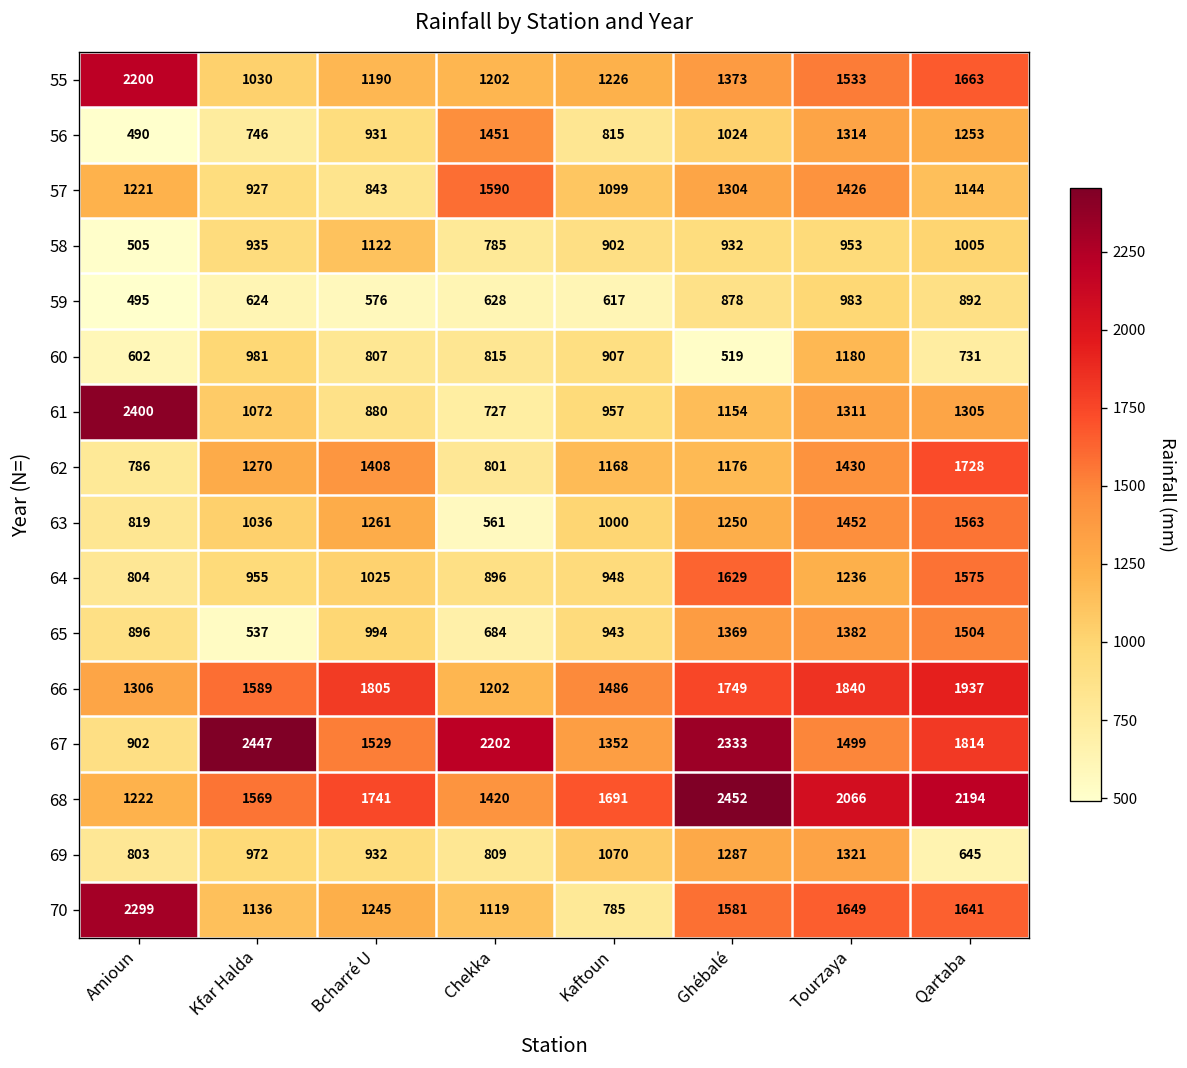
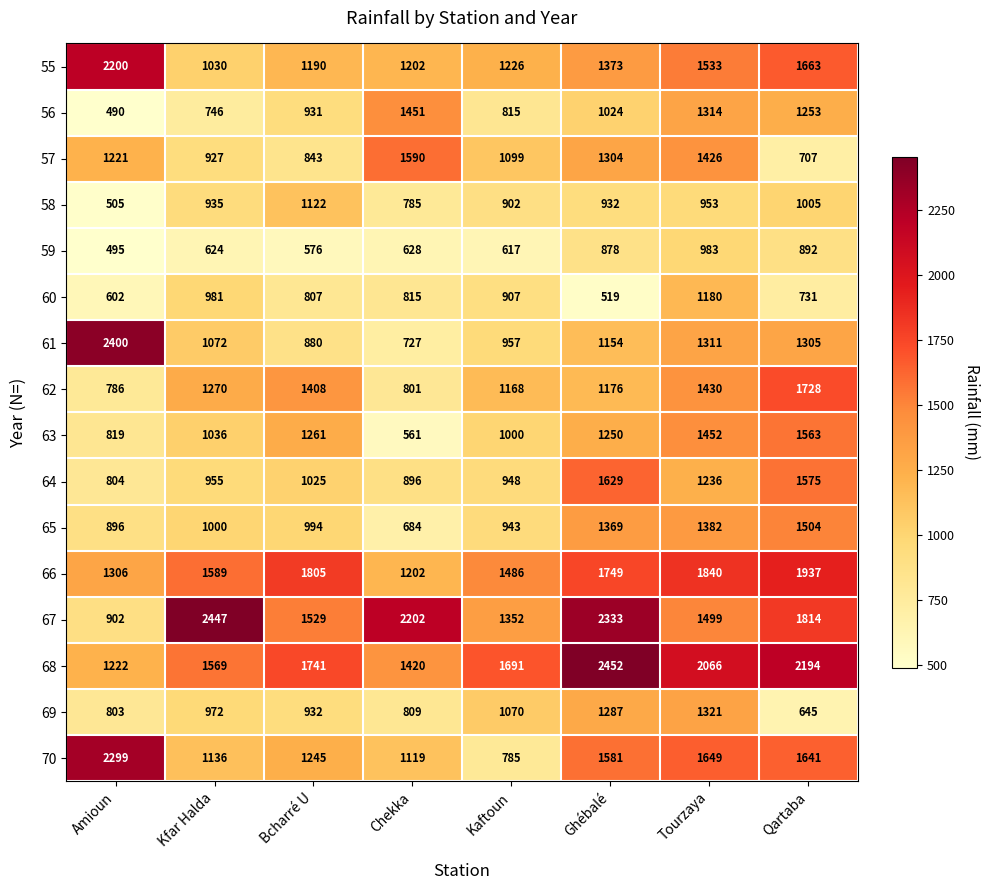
  {
    "55": {
      "Amioun": 2200,
      "Kfar Halda": 1030,
      "Bcharré U": 1190,
      "Chekka": 1202,
      "Kaftoun": 1226,
      "Ghébalé": 1373,
      "Tourzaya": 1533,
      "Qartaba": 1663
    },
    "56": {
      "Amioun": 490,
      "Kfar Halda": 746,
      "Bcharré U": 931,
      "Chekka": 1451,
      "Kaftoun": 815,
      "Ghébalé": 1024,
      "Tourzaya": 1314,
      "Qartaba": 1253
    },
    "57": {
      "Amioun": 1221,
      "Kfar Halda": 927,
      "Bcharré U": 843,
      "Chekka": 1590,
      "Kaftoun": 1099,
      "Ghébalé": 1304,
      "Tourzaya": 1426,
-     "Qartaba": 1144
+     "Qartaba": 707
    },
    "58": {
      "Amioun": 505,
      "Kfar Halda": 935,
      "Bcharré U": 1122,
      "Chekka": 785,
      "Kaftoun": 902,
      "Ghébalé": 932,
      "Tourzaya": 953,
      "Qartaba": 1005
    },
    "59": {
      "Amioun": 495,
      "Kfar Halda": 624,
      "Bcharré U": 576,
      "Chekka": 628,
      "Kaftoun": 617,
      "Ghébalé": 878,
      "Tourzaya": 983,
      "Qartaba": 892
    },
    "60": {
      "Amioun": 602,
      "Kfar Halda": 981,
      "Bcharré U": 807,
      "Chekka": 815,
      "Kaftoun": 907,
      "Ghébalé": 519,
      "Tourzaya": 1180,
      "Qartaba": 731
    },
    "61": {
      "Amioun": 2400,
      "Kfar Halda": 1072,
      "Bcharré U": 880,
      "Chekka": 727,
      "Kaftoun": 957,
      "Ghébalé": 1154,
      "Tourzaya": 1311,
      "Qartaba": 1305
    },
    "62": {
      "Amioun": 786,
      "Kfar Halda": 1270,
      "Bcharré U": 1408,
      "Chekka": 801,
      "Kaftoun": 1168,
      "Ghébalé": 1176,
      "Tourzaya": 1430,
      "Qartaba": 1728
    },
    "63": {
      "Amioun": 819,
      "Kfar Halda": 1036,
      "Bcharré U": 1261,
      "Chekka": 561,
      "Kaftoun": 1000,
      "Ghébalé": 1250,
      "Tourzaya": 1452,
      "Qartaba": 1563
    },
    "64": {
      "Amioun": 804,
      "Kfar Halda": 955,
      "Bcharré U": 1025,
      "Chekka": 896,
      "Kaftoun": 948,
      "Ghébalé": 1629,
      "Tourzaya": 1236,
      "Qartaba": 1575
    },
    "65": {
      "Amioun": 896,
-     "Kfar Halda": 537,
+     "Kfar Halda": 1000,
      "Bcharré U": 994,
      "Chekka": 684,
      "Kaftoun": 943,
      "Ghébalé": 1369,
      "Tourzaya": 1382,
      "Qartaba": 1504
    },
    "66": {
      "Amioun": 1306,
      "Kfar Halda": 1589,
      "Bcharré U": 1805,
      "Chekka": 1202,
      "Kaftoun": 1486,
      "Ghébalé": 1749,
      "Tourzaya": 1840,
      "Qartaba": 1937
    },
    "67": {
      "Amioun": 902,
      "Kfar Halda": 2447,
      "Bcharré U": 1529,
      "Chekka": 2202,
      "Kaftoun": 1352,
      "Ghébalé": 2333,
      "Tourzaya": 1499,
      "Qartaba": 1814
    },
    "68": {
      "Amioun": 1222,
      "Kfar Halda": 1569,
      "Bcharré U": 1741,
      "Chekka": 1420,
      "Kaftoun": 1691,
      "Ghébalé": 2452,
      "Tourzaya": 2066,
      "Qartaba": 2194
    },
    "69": {
      "Amioun": 803,
      "Kfar Halda": 972,
      "Bcharré U": 932,
      "Chekka": 809,
      "Kaftoun": 1070,
      "Ghébalé": 1287,
      "Tourzaya": 1321,
      "Qartaba": 645
    },
    "70": {
      "Amioun": 2299,
      "Kfar Halda": 1136,
      "Bcharré U": 1245,
      "Chekka": 1119,
      "Kaftoun": 785,
      "Ghébalé": 1581,
      "Tourzaya": 1649,
      "Qartaba": 1641
    }
  }
